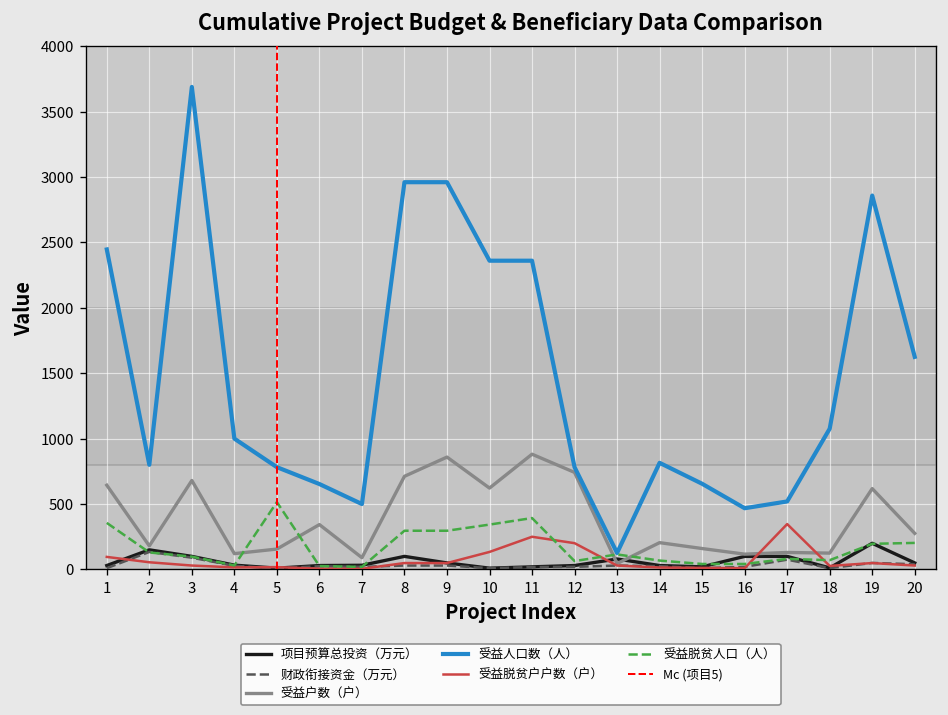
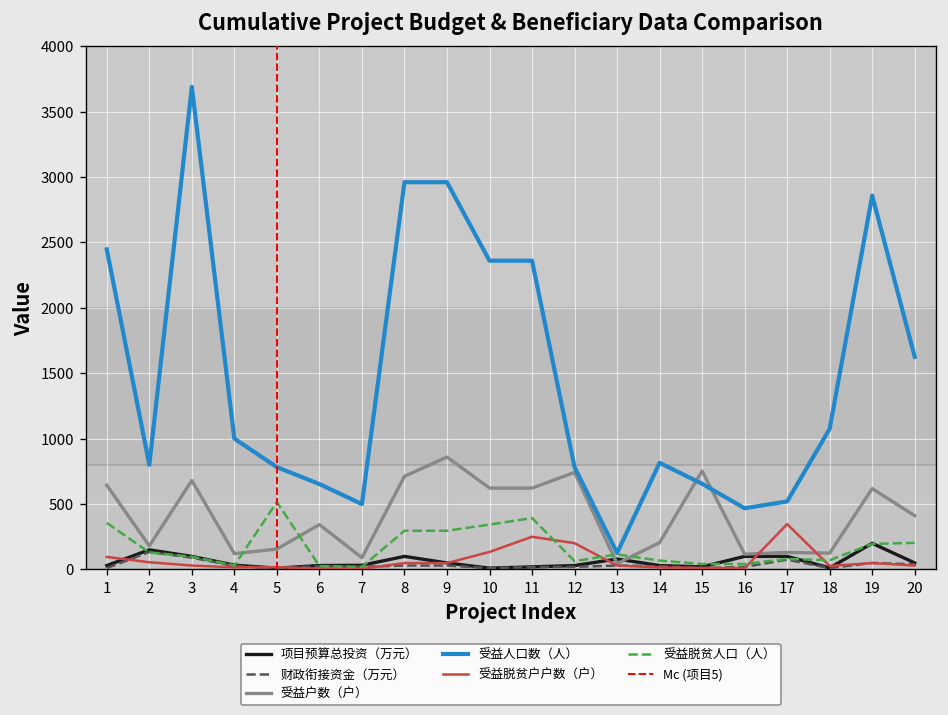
  {
    "项目预算总投资（万元）": {
      "8": 100,
      "13": 80
    },
    "受益户数（户）": {
      "1": 640,
      "2": 180,
      "3": 680,
      "4": 120,
      "5": 160,
      "6": 340,
      "7": 90,
      "8": 710,
      "9": 860,
      "10": 620,
-     "11": 880,
+     "11": 620,
      "12": 740,
      "14": 210,
-     "15": 160,
+     "15": 750,
      "17": 130,
      "18": 130,
      "19": 620,
-     "20": 280
+     "20": 410
    },
    "受益人口数（人）": {
      "1": 2450,
      "2": 800,
      "3": 3690,
      "4": 1000,
      "5": 780,
      "6": 650,
      "7": 500,
      "8": 2960,
      "9": 2960,
      "10": 2360,
      "11": 2360,
      "12": 780,
      "14": 820,
      "15": 660,
      "16": 470,
      "17": 520,
      "18": 1080,
      "19": 2860,
      "20": 1630
    },
    "受益脱贫户户数（户）": {
      "1": 100,
      "2": 60,
      "3": 30,
      "10": 130,
      "11": 250,
      "12": 200,
      "17": 350
    },
    "受益脱贫人口（人）": {
      "1": 360,
      "5": 520,
      "8": 300,
      "9": 300,
      "10": 340,
      "11": 390,
      "12": 60,
      "14": 70,
      "18": 70,
      "20": 200
    }
  }
